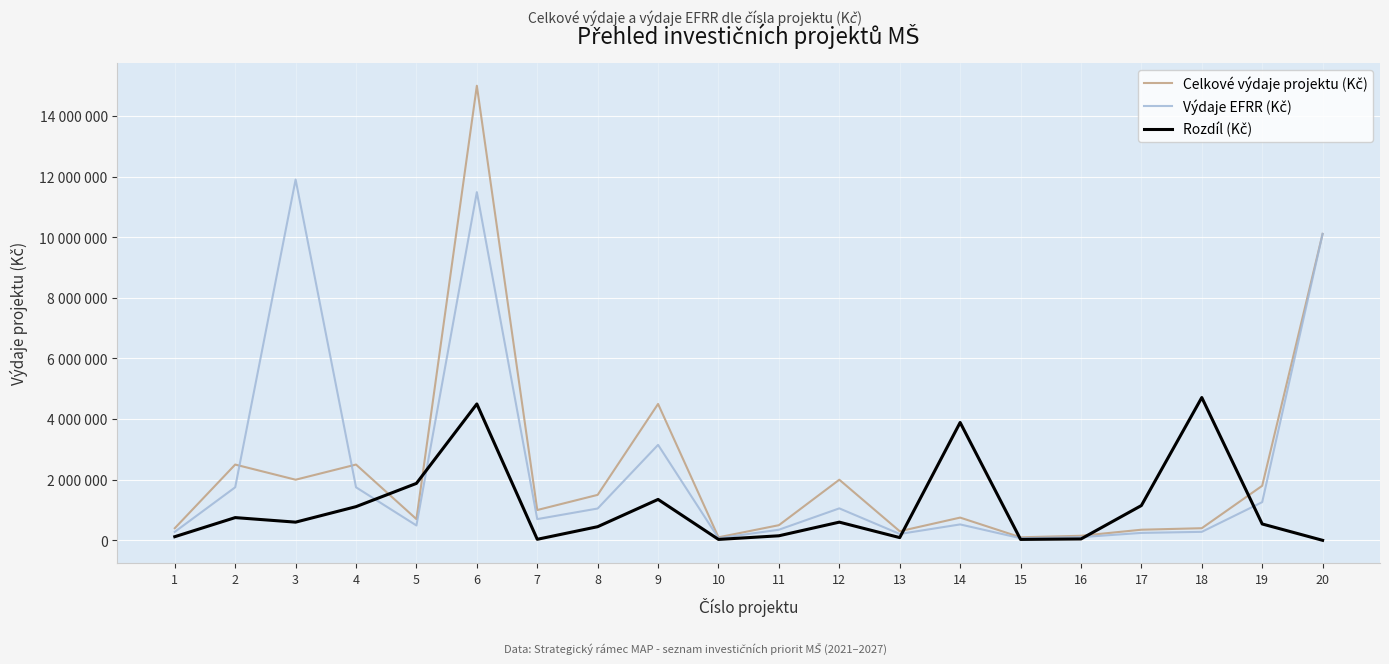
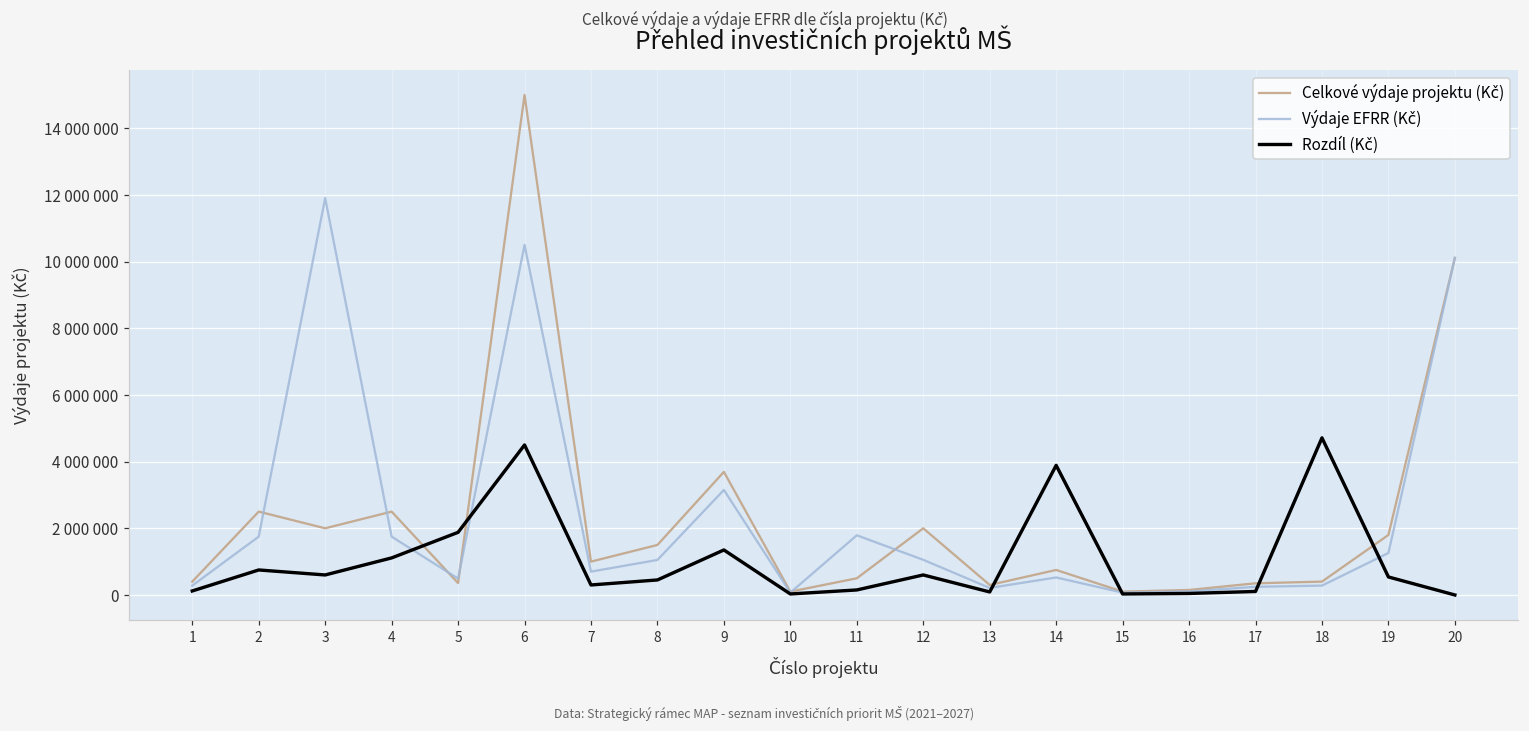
  {
    "Celkové výdaje projektu (Kč)": {
      "1": 400000,
      "2": 2500000,
      "3": 2000000,
      "4": 2500000,
-     "5": 700000,
+     "5": 400000,
      "6": 15000000,
      "7": 1000000,
      "8": 1500000,
-     "9": 4500000,
+     "9": 3700000,
      "11": 500000,
      "12": 2000000,
      "13": 300000,
      "14": 800000,
      "17": 400000,
      "18": 400000,
      "19": 1800000
    },
    "Výdaje EFRR (Kč)": {
      "1": 300000,
      "2": 1800000,
      "3": 11900000,
      "4": 1800000,
      "5": 500000,
-     "6": 11500000,
+     "6": 10500000,
      "7": 700000,
      "8": 1100000,
      "9": 3200000,
-     "11": 400000,
+     "11": 1800000,
      "12": 1100000,
      "13": 200000,
      "14": 500000,
      "17": 200000,
      "18": 300000,
      "19": 1300000
    },
    "Rozdíl (Kč)": {
      "1": 100000,
      "2": 800000,
      "3": 600000,
      "4": 1100000,
      "5": 1900000,
      "6": 4500000,
-     "7": 0,
+     "7": 300000,
      "8": 500000,
      "9": 1400000,
      "11": 200000,
      "12": 600000,
      "13": 100000,
      "14": 3900000,
-     "17": 1100000,
+     "17": 100000,
      "18": 4700000,
      "19": 500000,
      "20": 0
    }
  }
